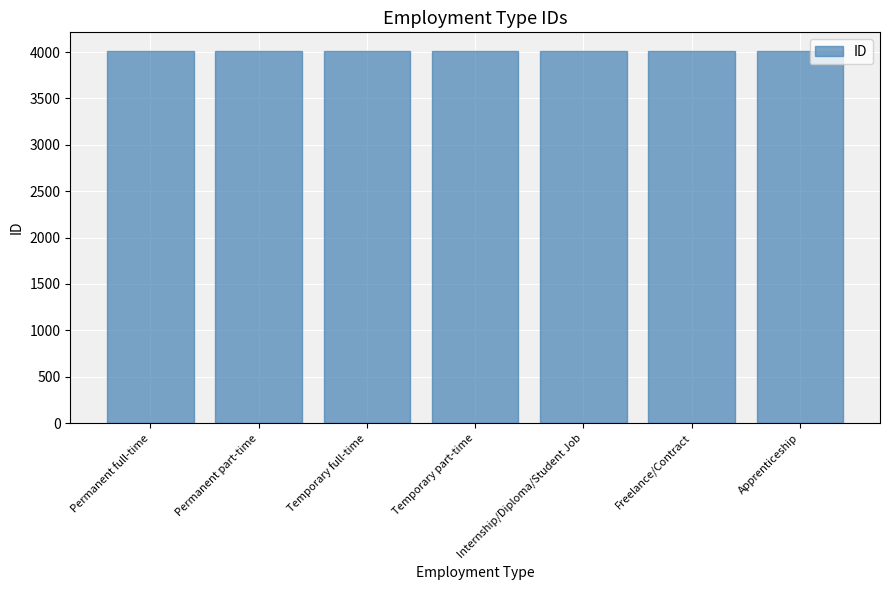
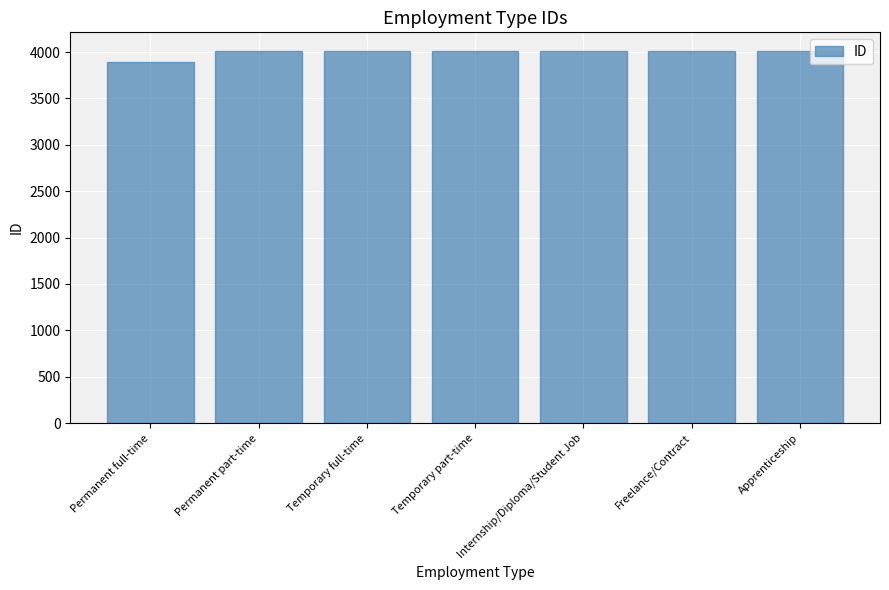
  {
-   "Permanent full-time": 4000,
+   "Permanent full-time": 3900,
    "Permanent part-time": 4000,
    "Temporary full-time": 4000,
    "Temporary part-time": 4000,
    "Internship/Diploma/Student Job": 4000,
    "Freelance/Contract": 4000,
    "Apprenticeship": 4000
  }
